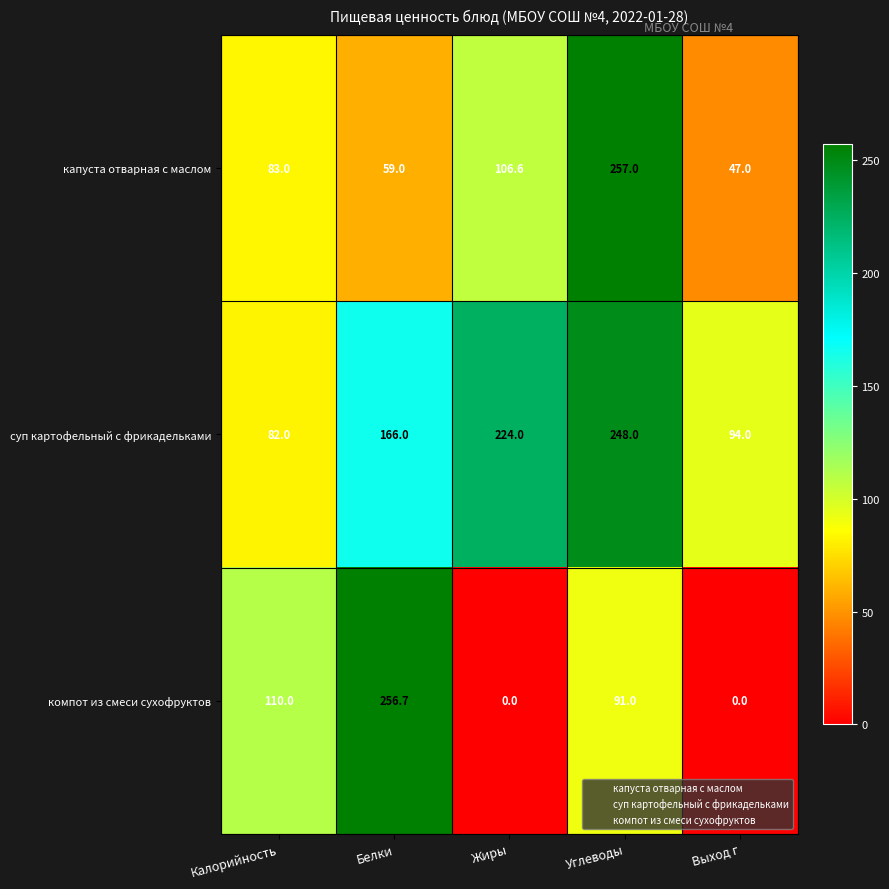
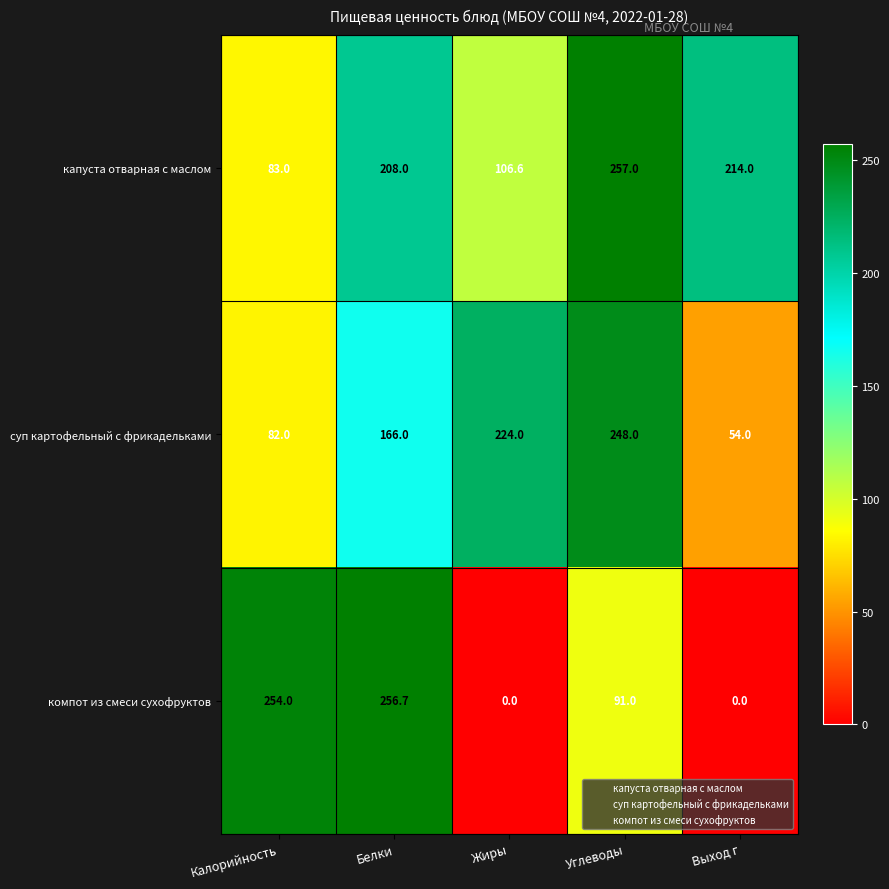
  {
    "капуста отварная с маслом": {
      "Калорийность": 83.0,
-     "Белки": 59.0,
+     "Белки": 208.0,
      "Жиры": 106.6,
      "Углеводы": 257.0,
-     "Выход г": 47.0
+     "Выход г": 214.0
    },
    "суп картофельный с фрикадельками": {
      "Калорийность": 82.0,
      "Белки": 166.0,
      "Жиры": 224.0,
      "Углеводы": 248.0,
-     "Выход г": 94.0
+     "Выход г": 54.0
    },
    "компот из смеси сухофруктов": {
-     "Калорийность": 110.0,
+     "Калорийность": 254.0,
      "Белки": 256.7,
      "Жиры": 0.0,
      "Углеводы": 91.0,
      "Выход г": 0.0
    }
  }
